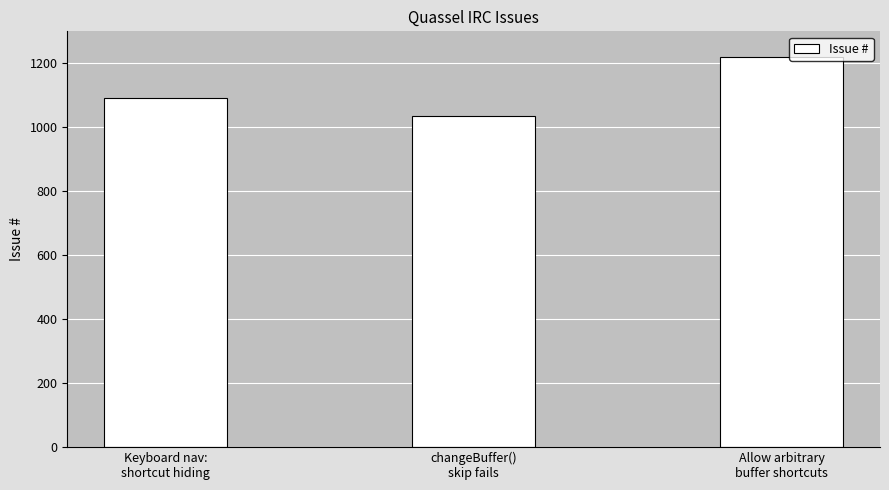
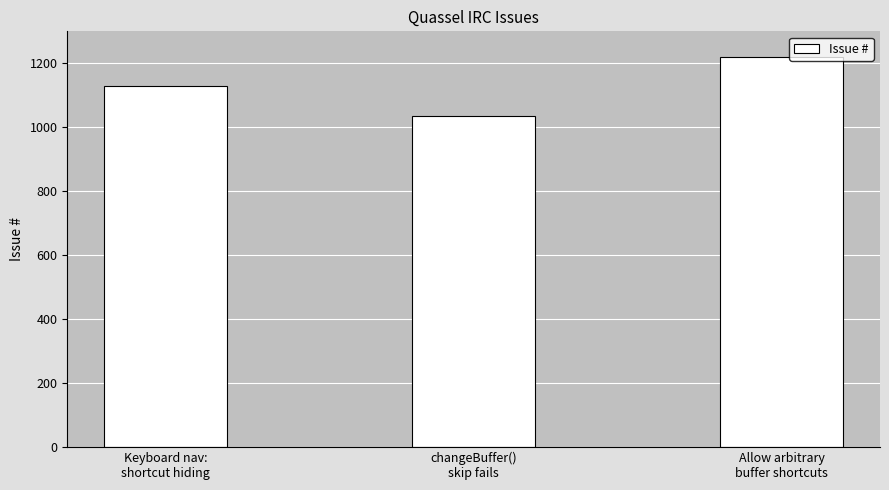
  {
-   "Keyboard nav: shortcut hiding": 1090,
+   "Keyboard nav: shortcut hiding": 1130,
    "changeBuffer() skip fails": 1030,
    "Allow arbitrary buffer shortcuts": 1220
  }
